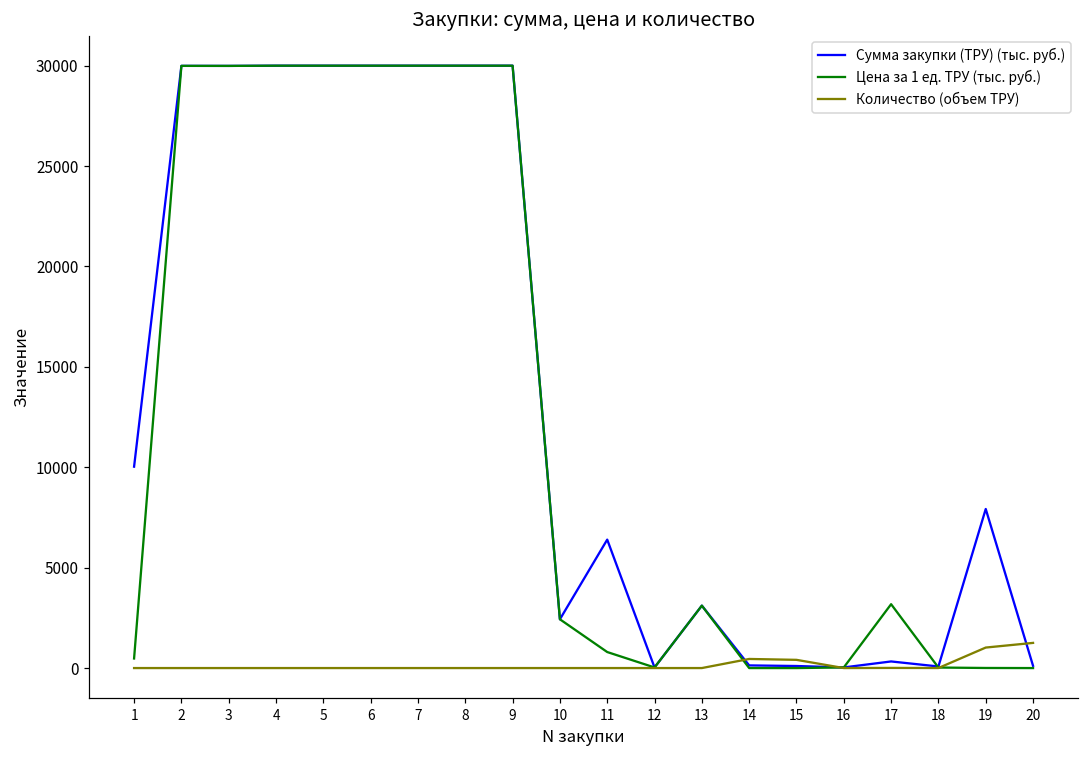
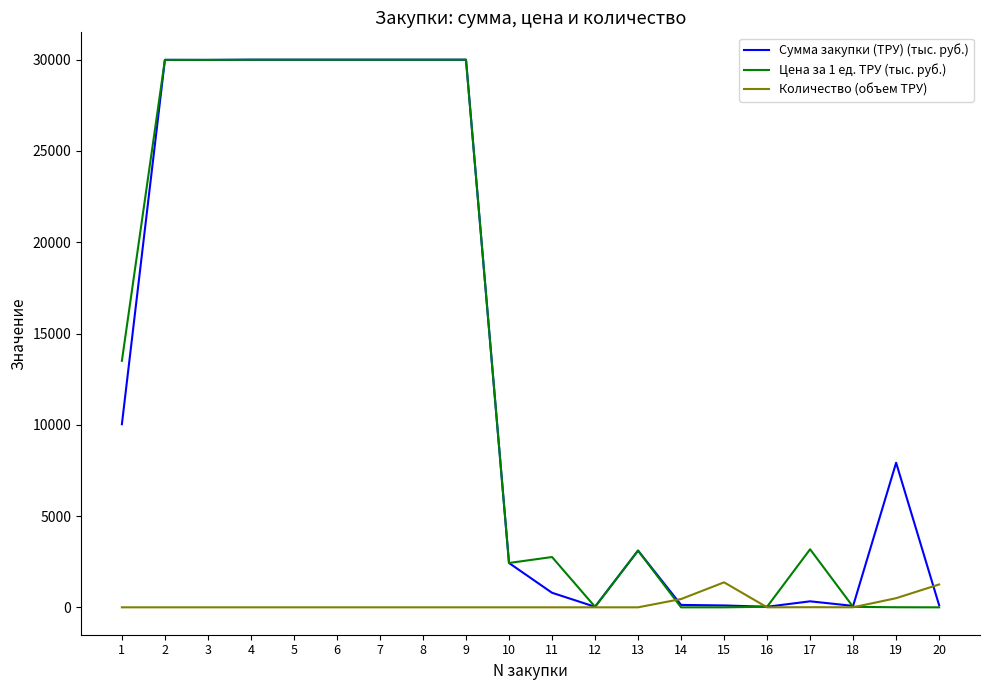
  {
    "Сумма закупки (ТРУ) (тыс. руб.)": {
      "1": 10000,
-     "11": 6400,
+     "11": 800,
      "17": 300,
      "19": 7900
    },
    "Цена за 1 ед. ТРУ (тыс. руб.)": {
-     "1": 500,
-     "11": 800,
+     "1": 13500,
+     "11": 2800,
      "17": 3200,
      "19": 0
    },
    "Количество (объем ТРУ)": {
      "1": 0,
      "2": 0,
      "3": 0,
      "4": 0,
      "5": 0,
      "6": 0,
      "7": 0,
      "8": 0,
      "9": 0,
      "10": 0,
      "11": 0,
      "13": 0,
      "14": 500,
-     "15": 400,
+     "15": 1400,
      "17": 0,
-     "19": 1000,
+     "19": 500,
      "20": 1300
    }
  }
